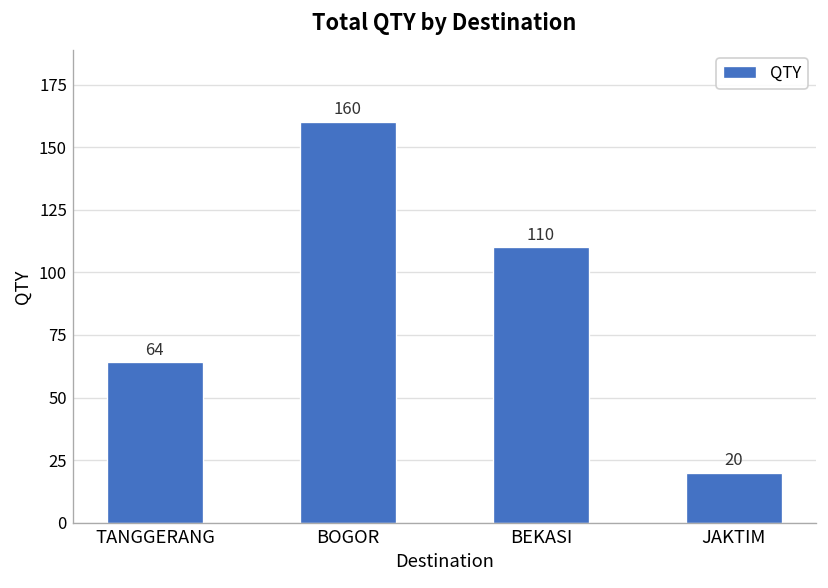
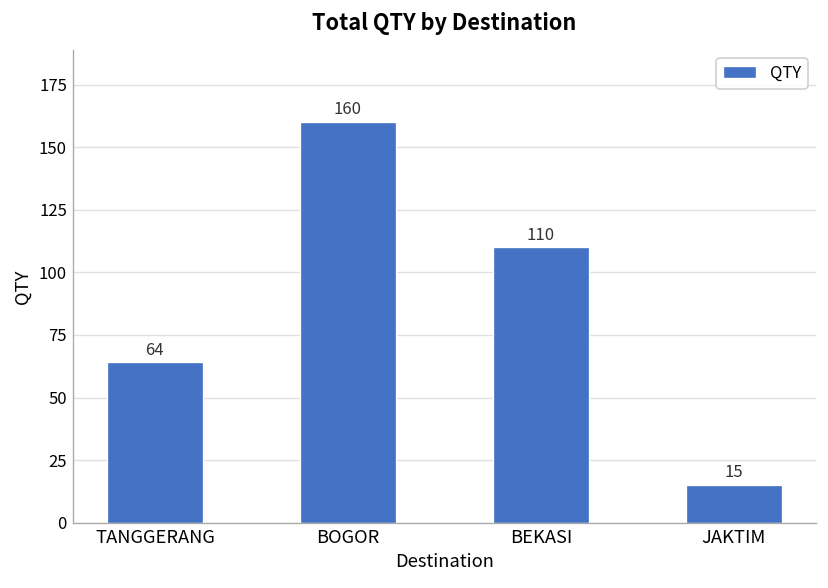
  {
    "TANGGERANG": 64,
    "BOGOR": 160,
    "BEKASI": 110,
-   "JAKTIM": 20
+   "JAKTIM": 15
  }
